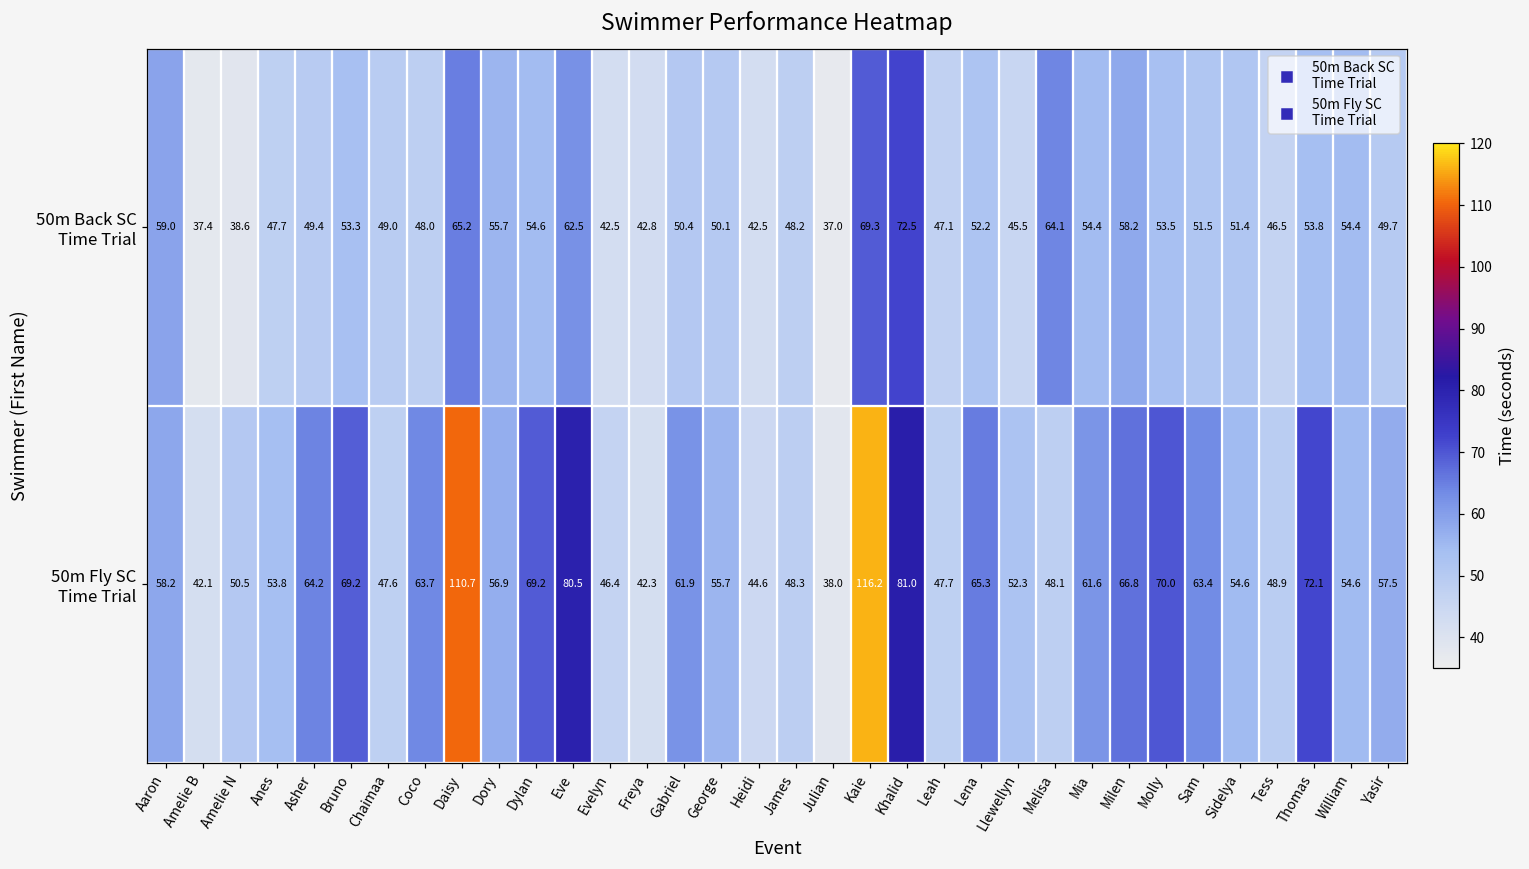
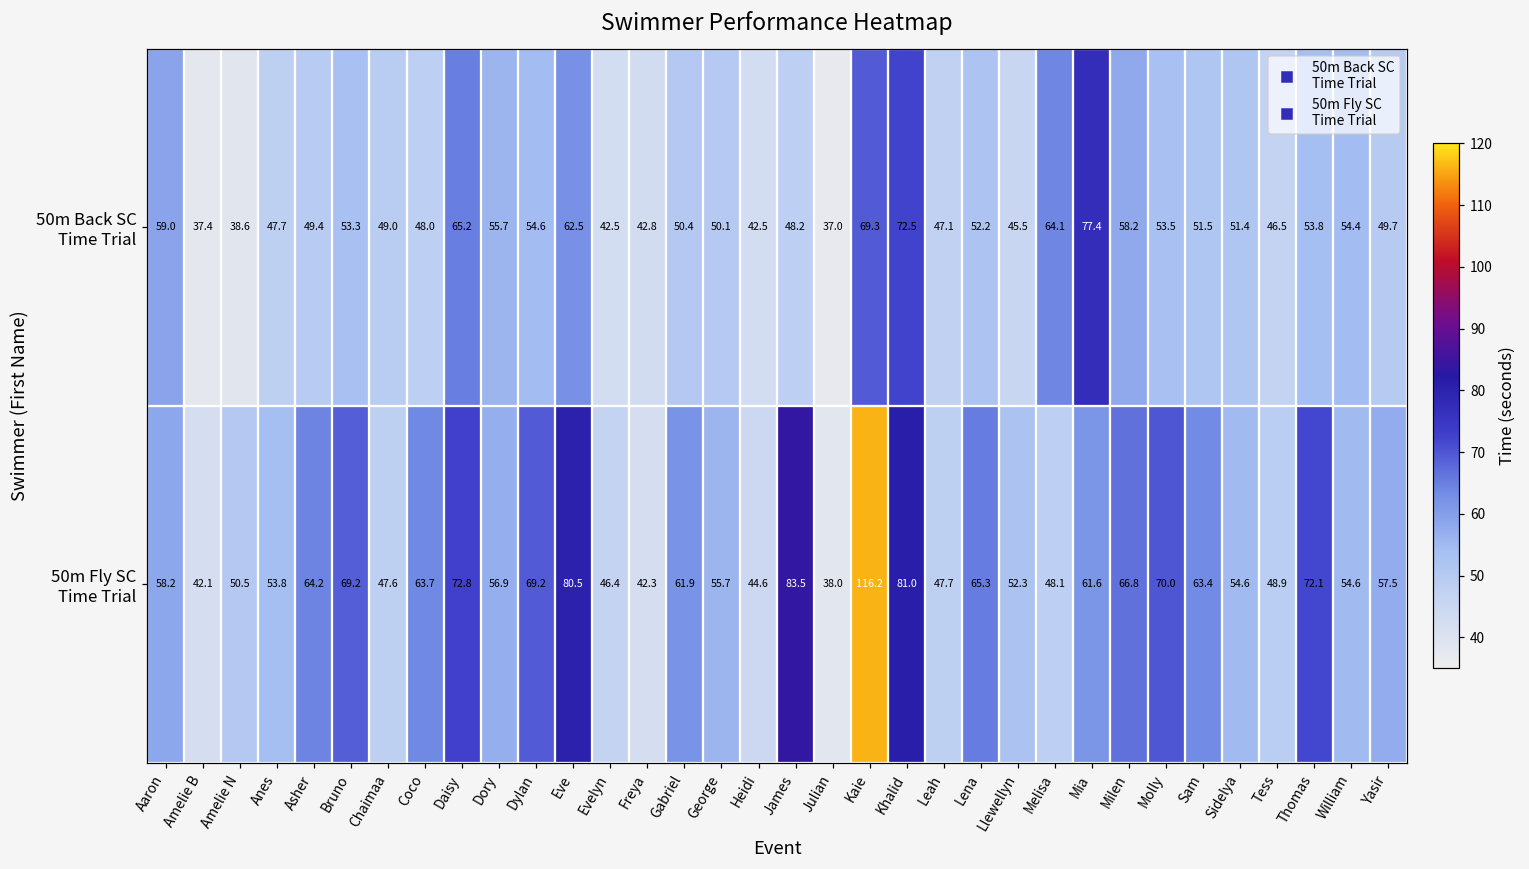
  {
    "50m Back SC Time Trial": {
      "Aaron": 59.0,
      "Amelie B": 37.4,
      "Amelie N": 38.6,
      "Anes": 47.7,
      "Asher": 49.4,
      "Bruno": 53.3,
      "Chaimaa": 49.0,
      "Coco": 48.0,
      "Daisy": 65.2,
      "Dory": 55.7,
      "Dylan": 54.6,
      "Eve": 62.5,
      "Evelyn": 42.5,
      "Freya": 42.8,
      "Gabriel": 50.4,
      "George": 50.1,
      "Heidi": 42.5,
      "James": 48.2,
      "Julian": 37.0,
      "Kaie": 69.3,
      "Khalid": 72.5,
      "Leah": 47.1,
      "Lena": 52.2,
      "Llewellyn": 45.5,
      "Melisa": 64.1,
-     "Mia": 54.4,
+     "Mia": 77.4,
      "Milen": 58.2,
      "Molly": 53.5,
      "Sam": 51.5,
      "Sidelya": 51.4,
      "Tess": 46.5,
      "Thomas": 53.8,
      "William": 54.4,
      "Yasir": 49.7
    },
    "50m Fly SC Time Trial": {
      "Aaron": 58.2,
      "Amelie B": 42.1,
      "Amelie N": 50.5,
      "Anes": 53.8,
      "Asher": 64.2,
      "Bruno": 69.2,
      "Chaimaa": 47.6,
      "Coco": 63.7,
-     "Daisy": 110.7,
+     "Daisy": 72.8,
      "Dory": 56.9,
      "Dylan": 69.2,
      "Eve": 80.5,
      "Evelyn": 46.4,
      "Freya": 42.3,
      "Gabriel": 61.9,
      "George": 55.7,
      "Heidi": 44.6,
-     "James": 48.3,
+     "James": 83.5,
      "Julian": 38.0,
      "Kaie": 116.2,
      "Khalid": 81.0,
      "Leah": 47.7,
      "Lena": 65.3,
      "Llewellyn": 52.3,
      "Melisa": 48.1,
      "Mia": 61.6,
      "Milen": 66.8,
      "Molly": 70.0,
      "Sam": 63.4,
      "Sidelya": 54.6,
      "Tess": 48.9,
      "Thomas": 72.1,
      "William": 54.6,
      "Yasir": 57.5
    }
  }
